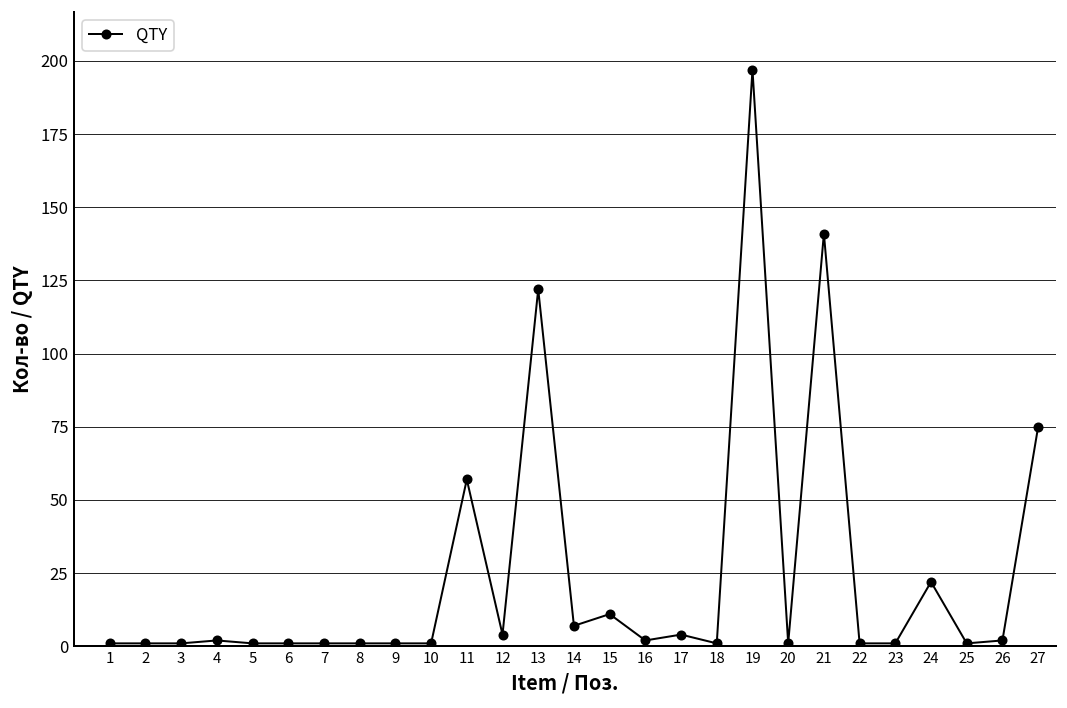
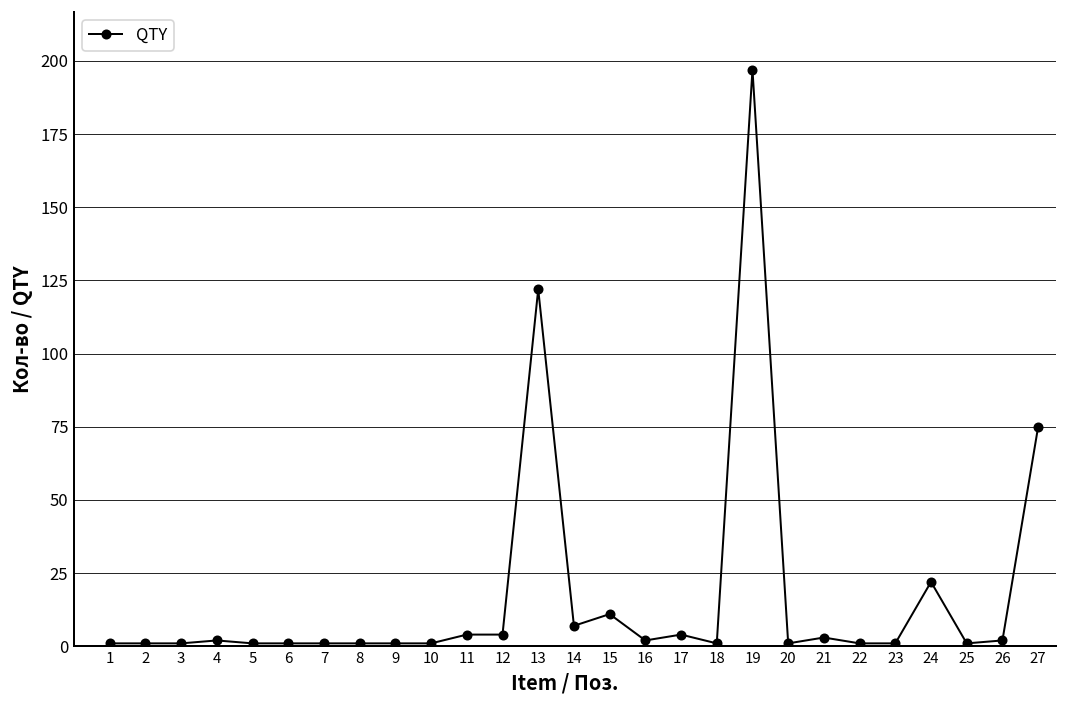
  {
    "1": 1,
    "2": 1,
    "3": 1,
    "4": 2,
    "5": 1,
    "6": 1,
    "7": 1,
    "8": 1,
    "9": 1,
    "10": 1,
-   "11": 57,
+   "11": 4,
    "12": 4,
    "13": 122,
    "14": 7,
    "15": 11,
    "16": 2,
    "17": 4,
    "18": 1,
    "19": 197,
    "20": 1,
-   "21": 141,
+   "21": 3,
    "22": 1,
    "23": 1,
    "24": 22,
    "25": 1,
    "26": 2,
    "27": 75
  }
